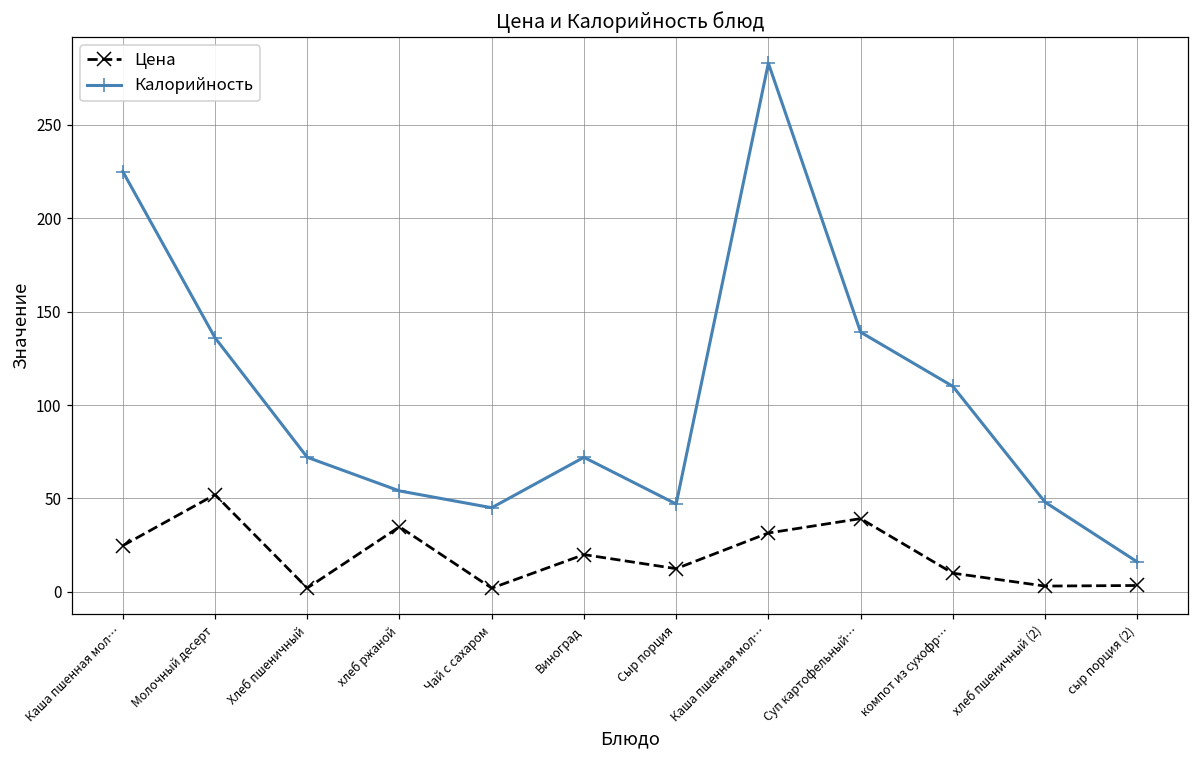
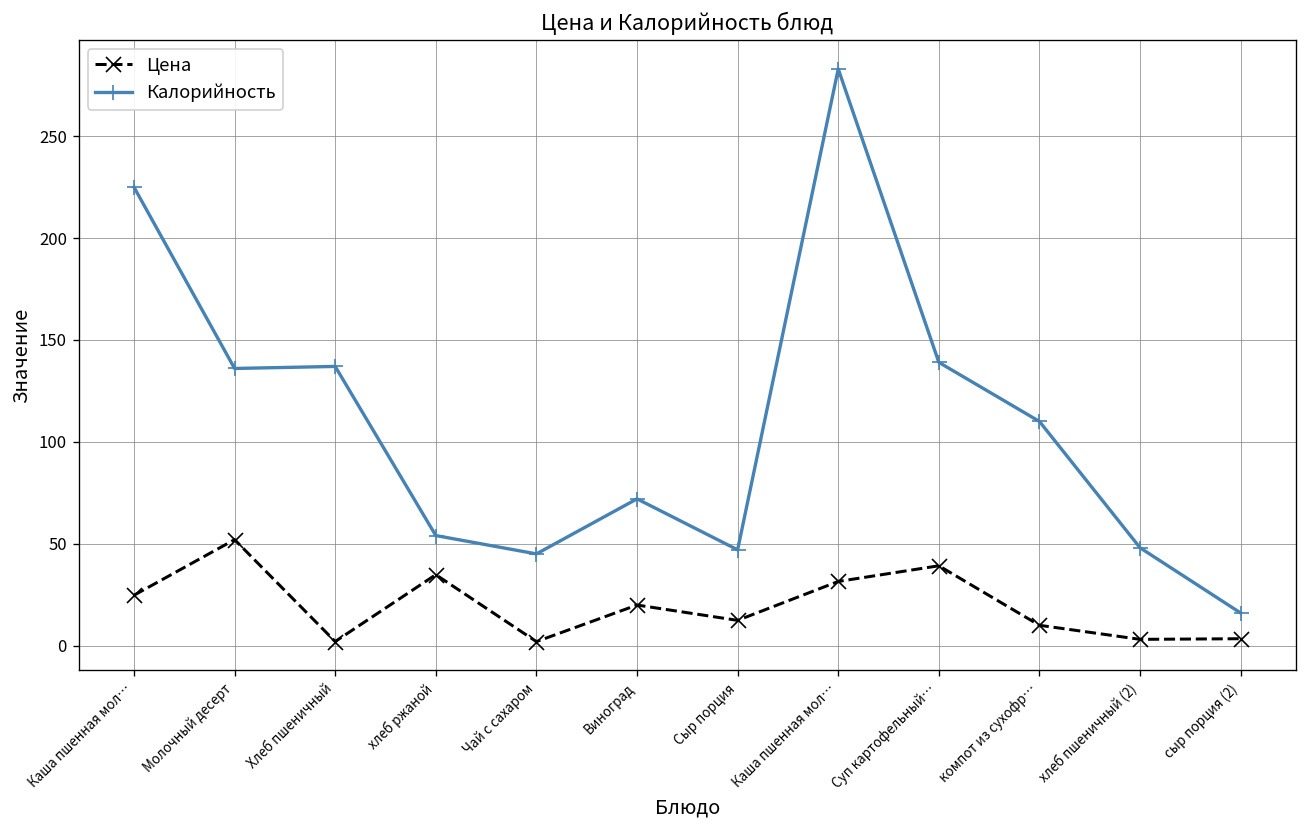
  {
    "Цена": {
      "Молочный десерт": 52,
      "Хлеб пшеничный": 2,
      "хлеб ржаной": 35,
      "Чай с сахаром": 2,
      "Виноград": 20,
      "Сыр порция": 12,
      "Суп картофельный…": 39,
      "компот из сухофр…": 10,
      "хлеб пшеничный (2)": 3,
      "сыр порция (2)": 3
    },
    "Калорийность": {
      "Молочный десерт": 136,
-     "Хлеб пшеничный": 72,
+     "Хлеб пшеничный": 137,
      "хлеб ржаной": 54,
      "Чай с сахаром": 45,
      "Виноград": 72,
      "Сыр порция": 47,
      "Суп картофельный…": 139,
      "компот из сухофр…": 110,
      "хлеб пшеничный (2)": 48,
      "сыр порция (2)": 16
    }
  }
